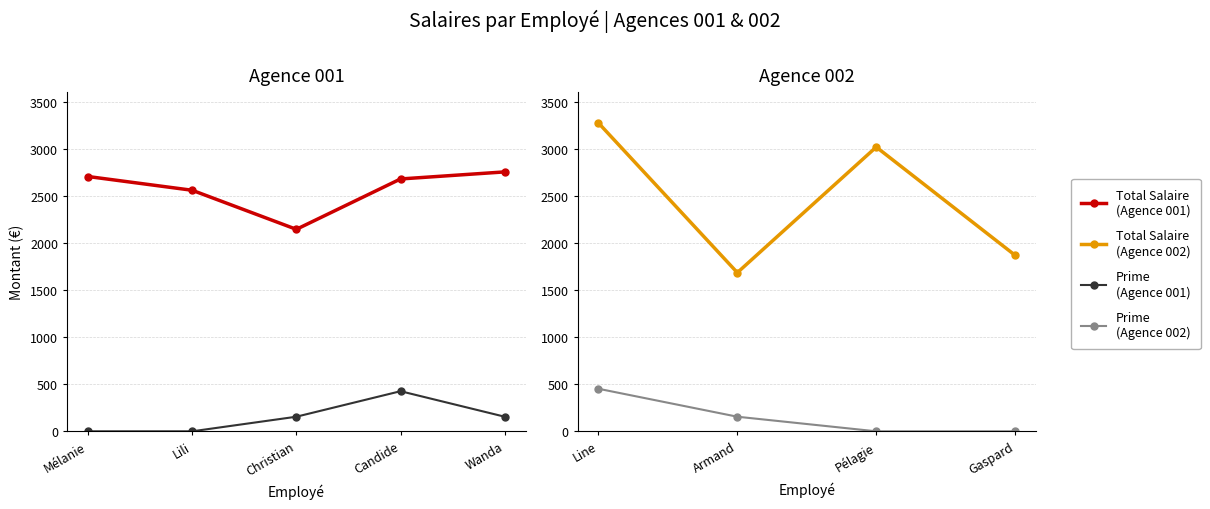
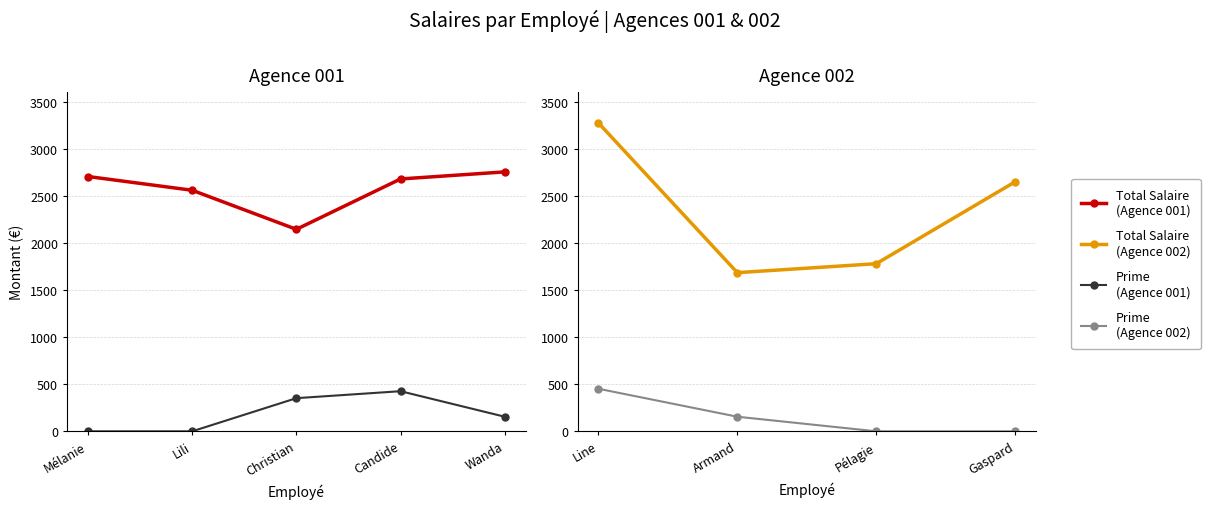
  {
    "Agence 001": {
      "Total Salaire (Agence 001)": {
        "Mélanie": 2700,
        "Lili": 2600,
        "Christian": 2100,
        "Candide": 2700,
        "Wanda": 2800
      },
      "Prime (Agence 001)": {
        "Mélanie": 0,
        "Lili": 0,
-       "Christian": 200,
+       "Christian": 400,
        "Candide": 400,
        "Wanda": 200
      }
    },
    "Agence 002": {
      "Total Salaire (Agence 002)": {
        "Line": 3300,
        "Armand": 1700,
-       "Pélagie": 3000,
-       "Gaspard": 1900
+       "Pélagie": 1800,
+       "Gaspard": 2700
      },
      "Prime (Agence 002)": {
        "Line": 500,
        "Armand": 200,
        "Pélagie": 0,
        "Gaspard": 0
      }
    }
  }
